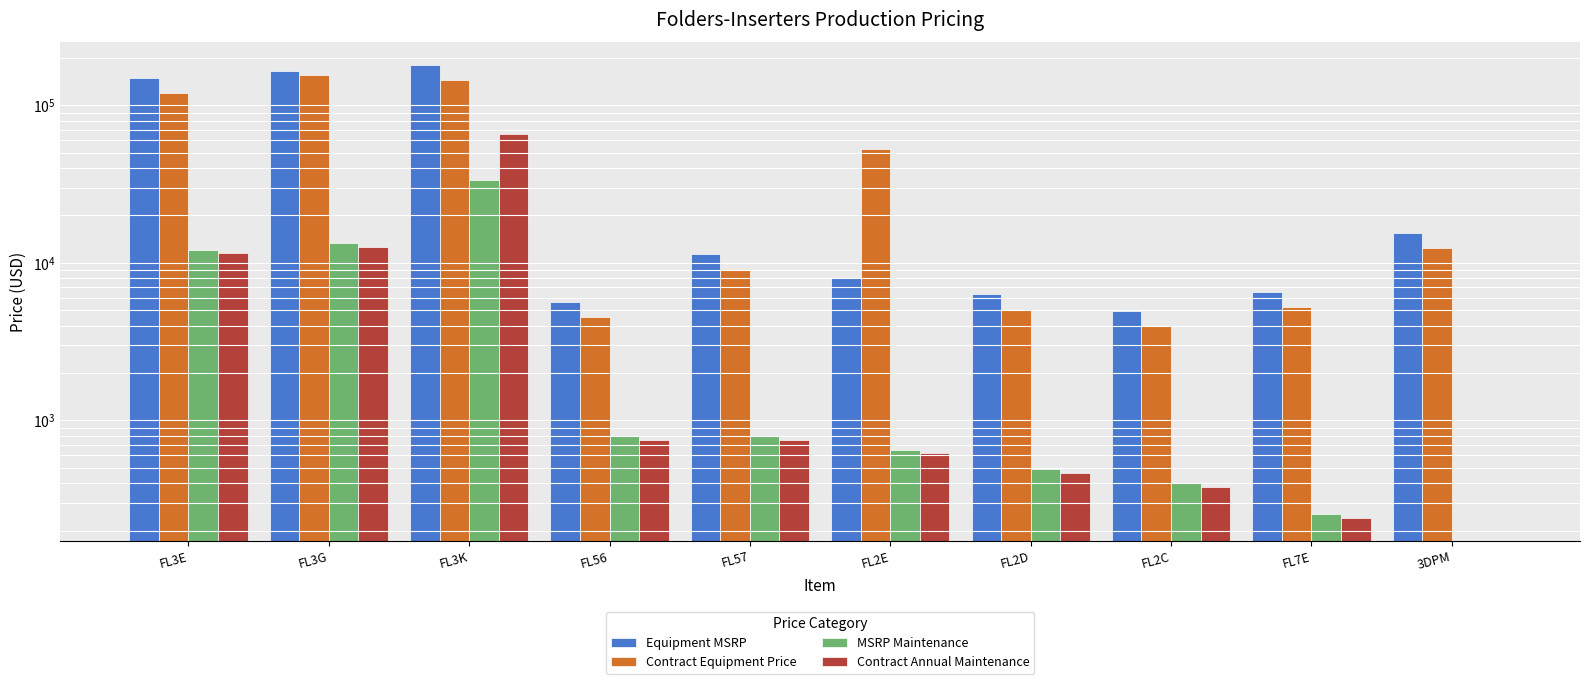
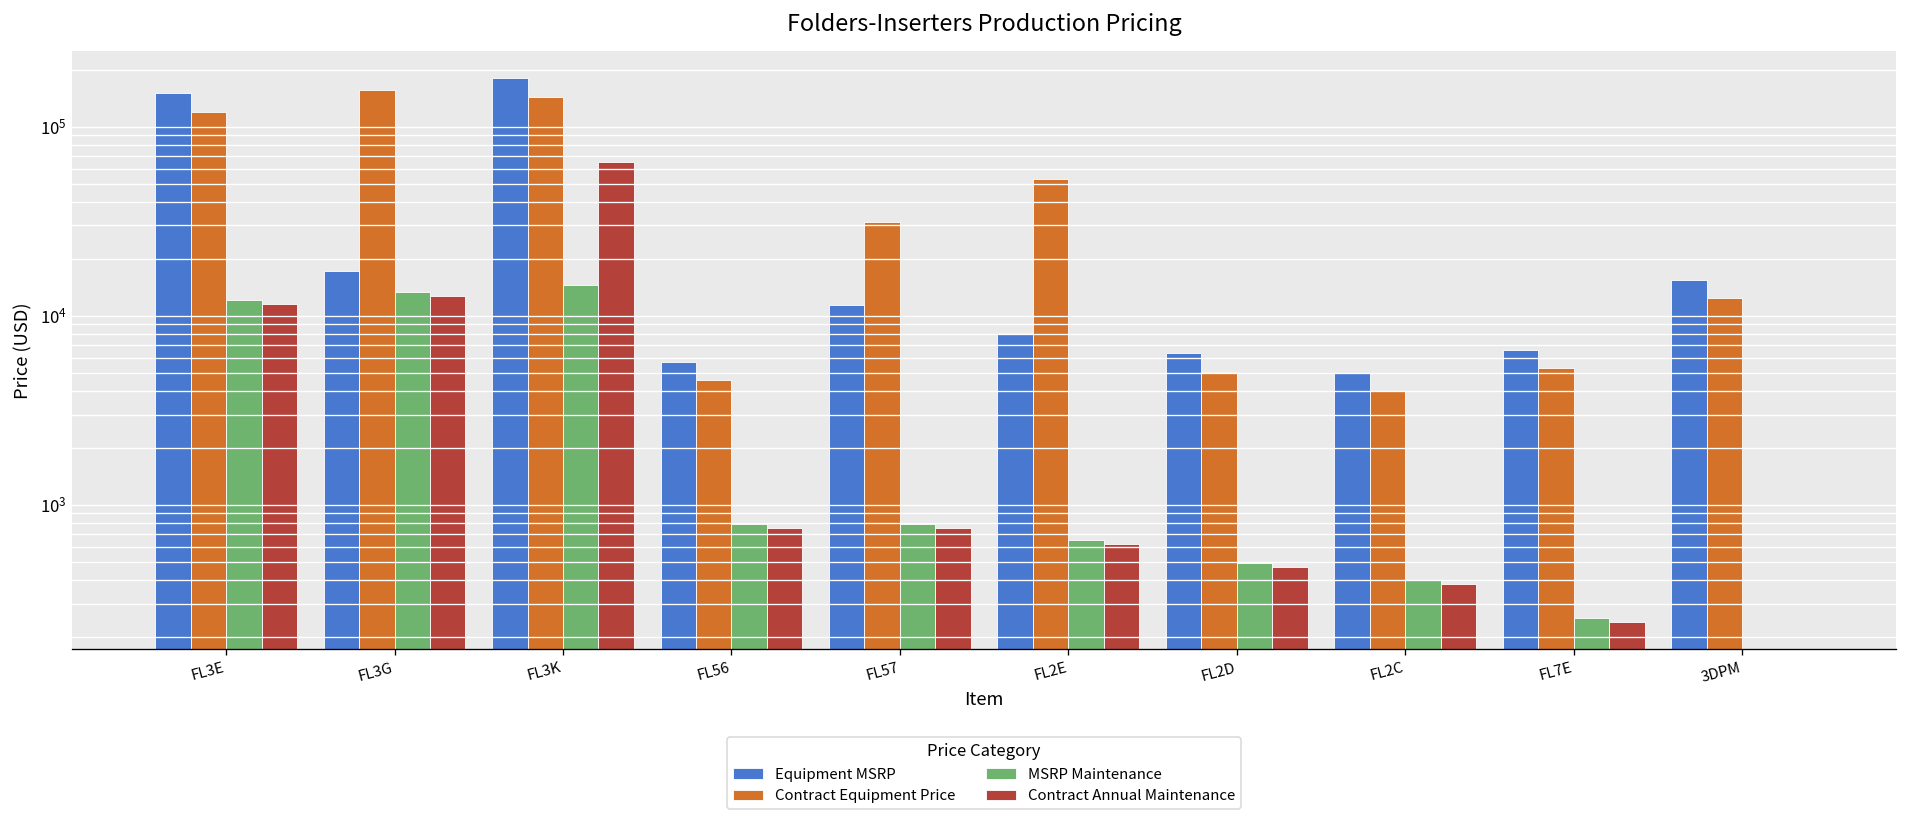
  {
    "Equipment MSRP": {
      "FL3E": 150000,
-     "FL3G": 170000,
+     "FL3G": 17000,
      "FL3K": 180000,
      "FL56": 5700,
      "FL57": 11000,
      "FL2E": 8000,
      "FL2D": 6300,
      "FL2C": 5000,
      "FL7E": 6600,
      "3DPM": 15000
    },
    "Contract Equipment Price": {
      "FL3E": 120000,
      "FL3G": 160000,
      "FL3K": 140000,
      "FL56": 4500,
-     "FL57": 9000,
+     "FL57": 31000,
      "FL2E": 53000,
      "FL2D": 5100,
      "FL2C": 4000,
      "FL7E": 5300,
      "3DPM": 12000
    },
    "MSRP Maintenance": {
      "FL3E": 12000,
      "FL3G": 13000,
-     "FL3K": 34000,
+     "FL3K": 15000,
      "FL56": 800,
      "FL57": 800,
      "FL2E": 650,
      "FL2D": 490,
      "FL2C": 400,
      "FL7E": 250
    },
    "Contract Annual Maintenance": {
      "FL3E": 11000,
      "FL3G": 13000,
      "FL3K": 65000,
      "FL56": 800,
      "FL57": 800,
      "FL2E": 620,
      "FL2D": 470,
      "FL2C": 380,
      "FL7E": 240
    }
  }
